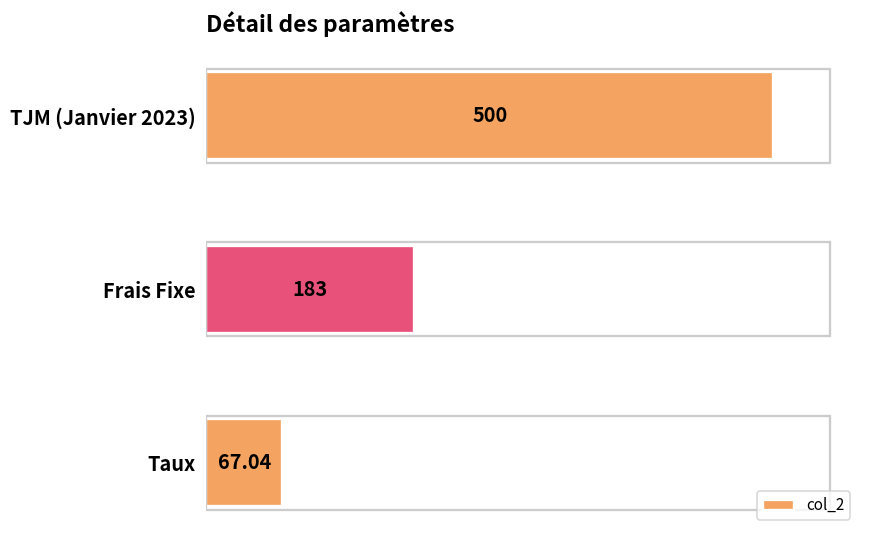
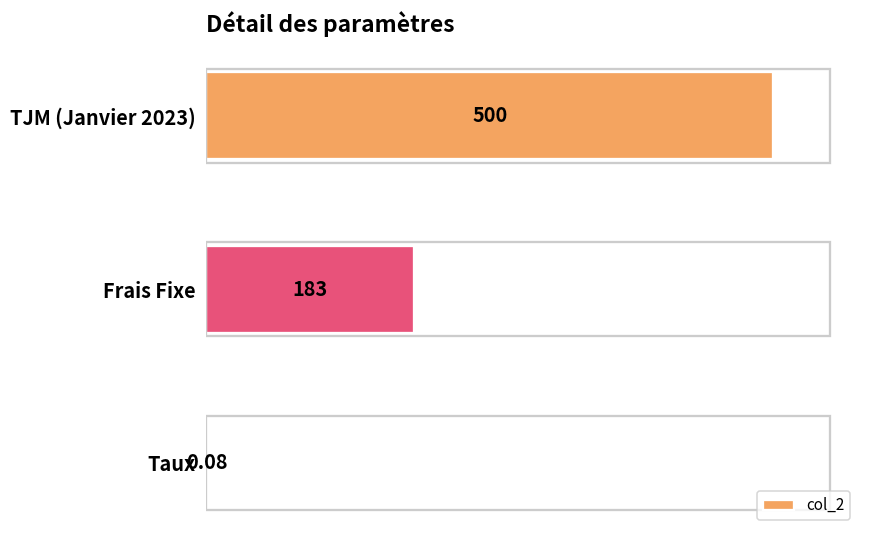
  {
    "TJM (Janvier 2023)": 500,
    "Frais Fixe": 183,
-   "Taux": 67.04
+   "Taux": 0.08
  }
